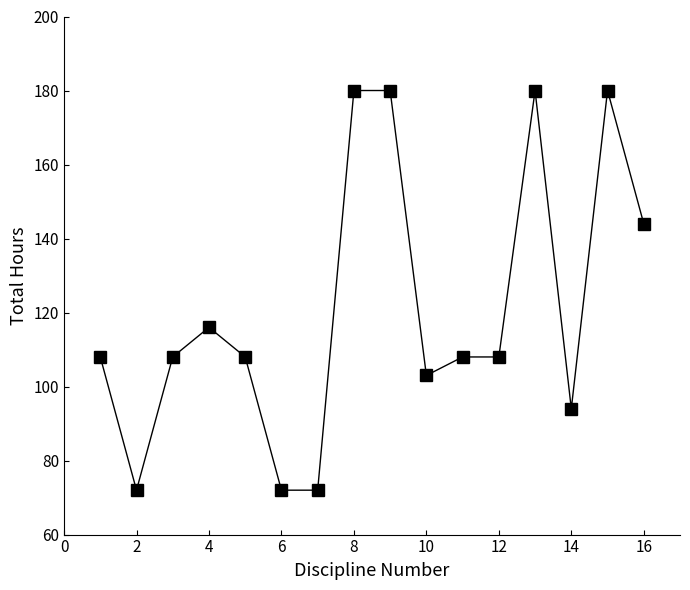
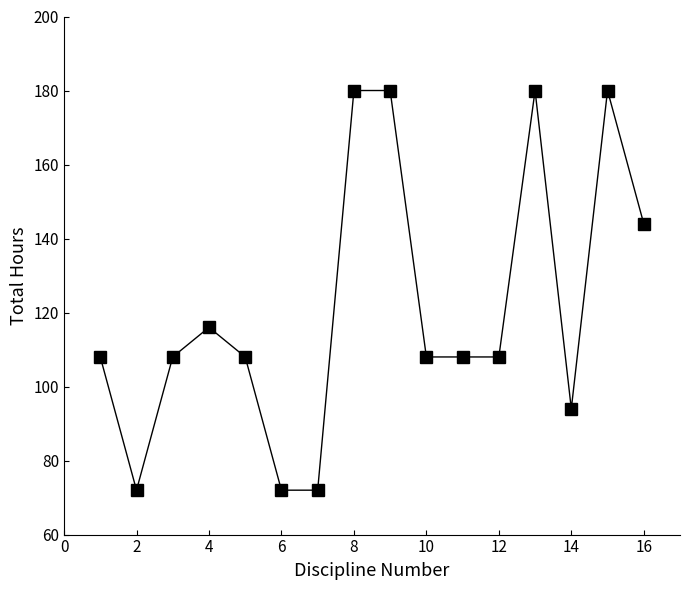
  {
    "2": 72,
    "4": 116,
    "6": 72,
    "8": 180,
-   "10": 103,
+   "10": 108,
    "12": 108,
    "14": 94,
    "16": 144
  }
